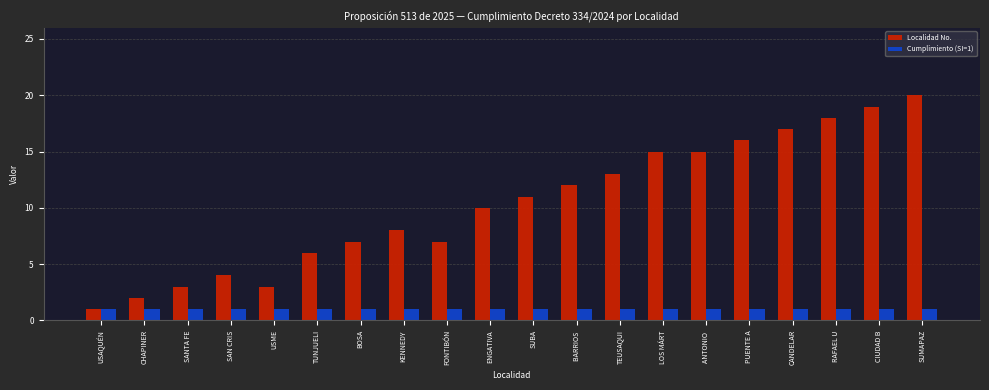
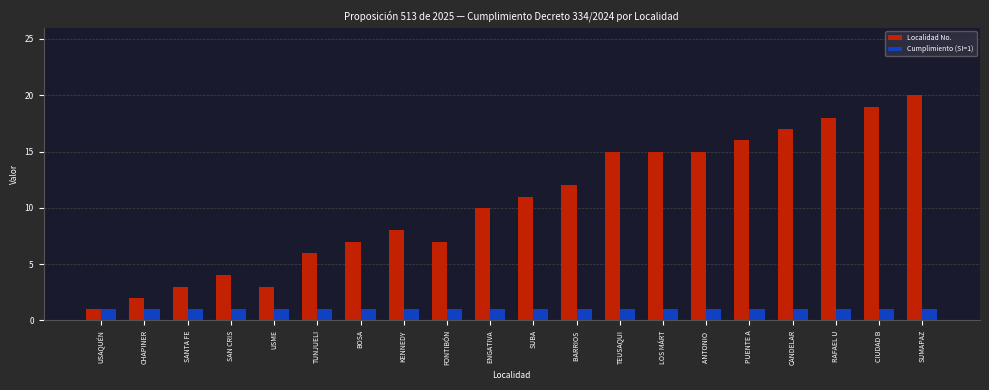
  {
    "Localidad No.": {
      "USAQUÉN": 1,
      "CHAPINER": 2,
      "SANTA FE": 3,
      "SAN CRIS": 4,
      "USME": 3,
      "TUNJUELI": 6,
      "BOSA": 7,
      "KENNEDY": 8,
      "FONTIBÓN": 7,
      "ENGATIVA": 10,
      "SUBA": 11,
      "BARRIOS": 12,
-     "TEUSAQUI": 13,
+     "TEUSAQUI": 15,
      "LOS MÁRT": 15,
      "ANTONIO": 15,
      "PUENTE A": 16,
      "CANDELAR": 17,
      "RAFAEL U": 18,
      "CIUDAD B": 19,
      "SUMAPAZ": 20
    },
    "Cumplimiento (SI=1)": {
      "USAQUÉN": 1,
      "CHAPINER": 1,
      "SANTA FE": 1,
      "SAN CRIS": 1,
      "USME": 1,
      "TUNJUELI": 1,
      "BOSA": 1,
      "KENNEDY": 1,
      "FONTIBÓN": 1,
      "ENGATIVA": 1,
      "SUBA": 1,
      "BARRIOS": 1,
      "TEUSAQUI": 1,
      "LOS MÁRT": 1,
      "ANTONIO": 1,
      "PUENTE A": 1,
      "CANDELAR": 1,
      "RAFAEL U": 1,
      "CIUDAD B": 1,
      "SUMAPAZ": 1
    }
  }
